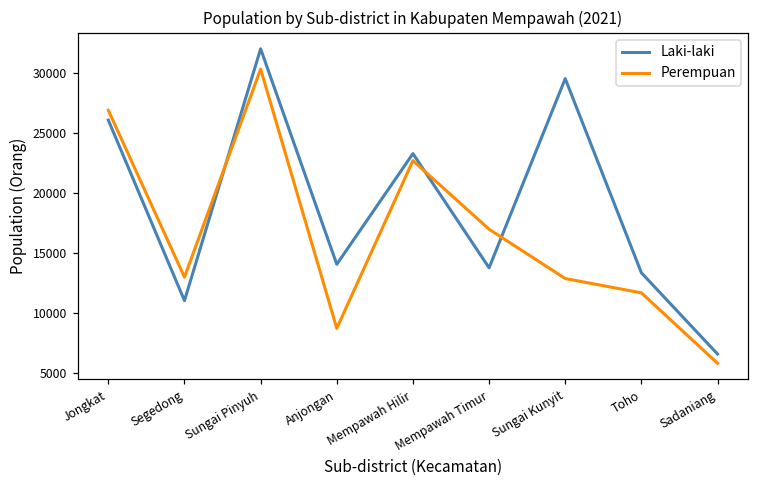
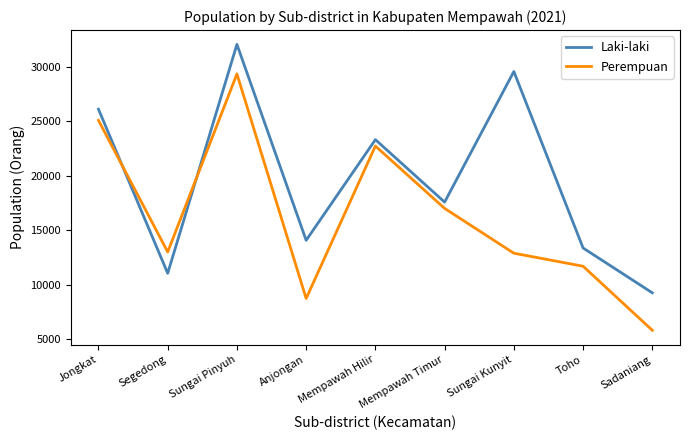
  {
    "Laki-laki": {
      "Jongkat": 26100,
      "Segedong": 11000,
      "Sungai Pinyuh": 32000,
      "Anjongan": 14100,
      "Mempawah Hilir": 23300,
-     "Mempawah Timur": 13800,
+     "Mempawah Timur": 17600,
      "Sungai Kunyit": 29600,
      "Toho": 13400,
-     "Sadaniang": 6600
+     "Sadaniang": 9200
    },
    "Perempuan": {
-     "Jongkat": 26900,
+     "Jongkat": 25100,
      "Segedong": 13000,
-     "Sungai Pinyuh": 30400,
+     "Sungai Pinyuh": 29300,
      "Anjongan": 8700,
      "Mempawah Hilir": 22700,
      "Mempawah Timur": 17000,
      "Sungai Kunyit": 12900,
      "Toho": 11700,
      "Sadaniang": 5800
    }
  }
